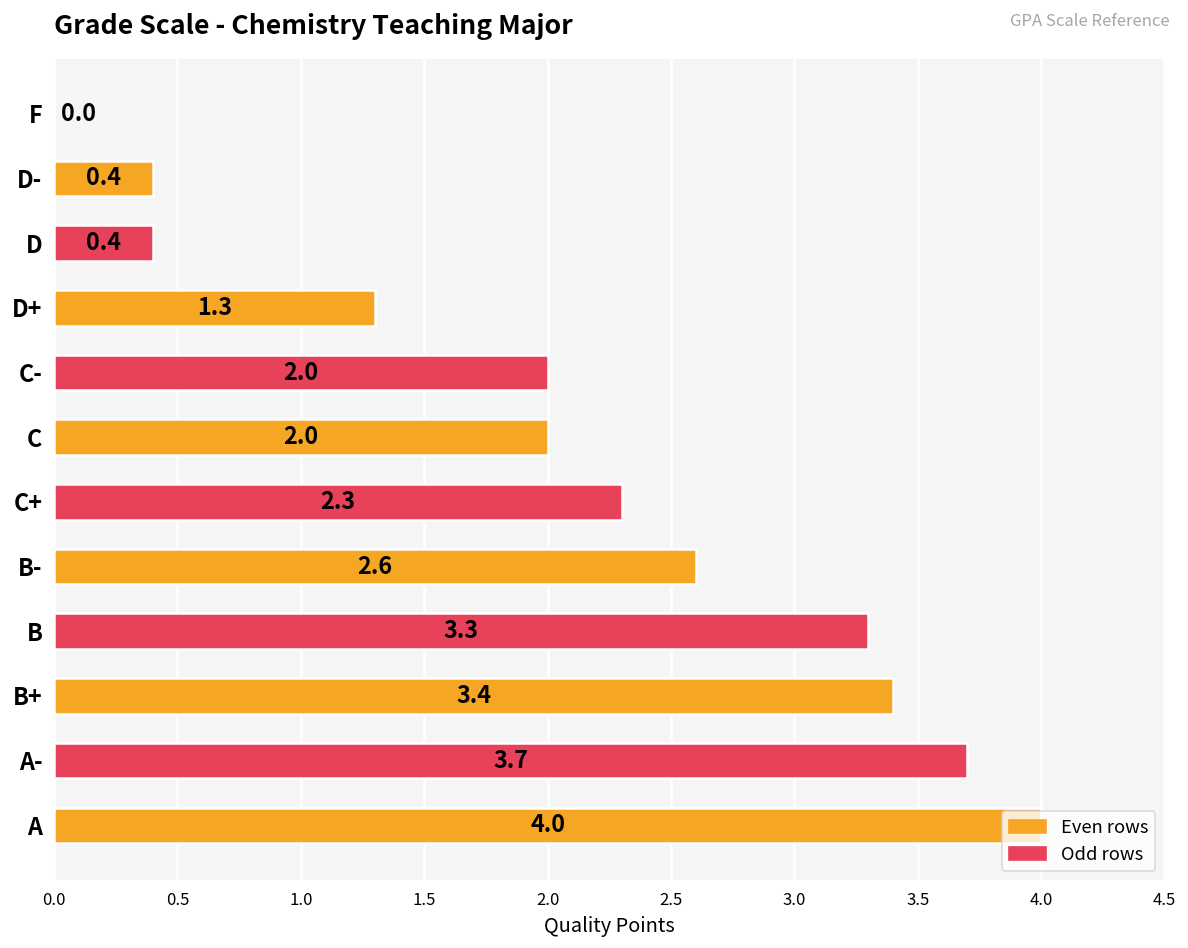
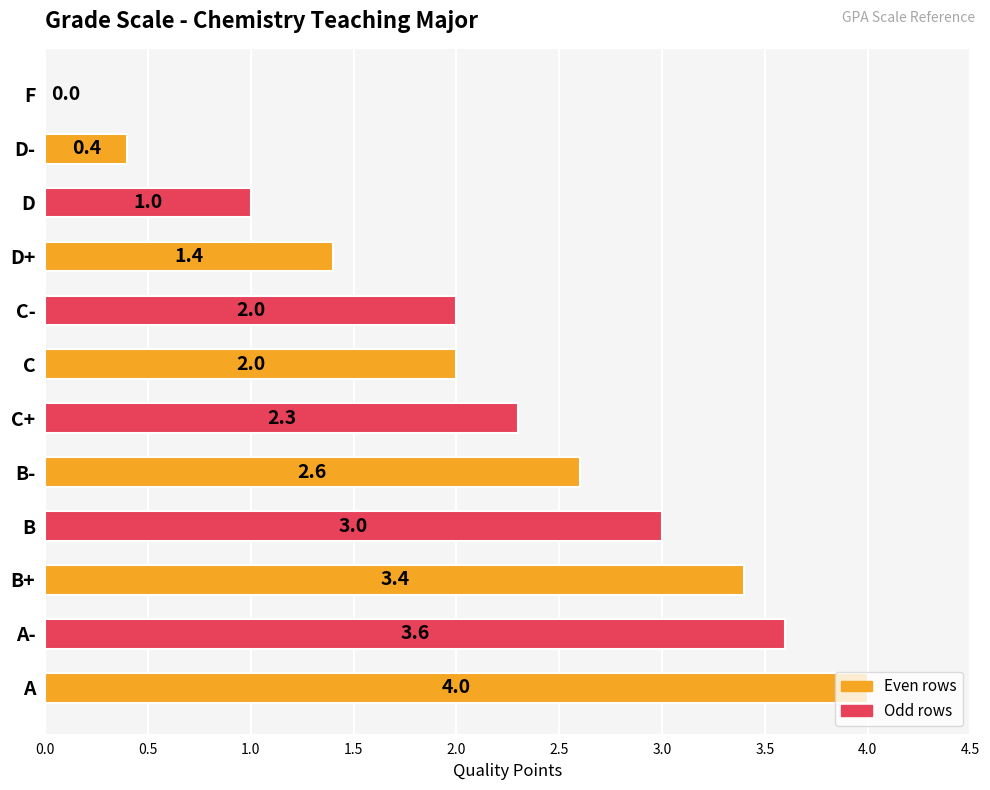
  {
    "F": 0.0,
    "D-": 0.4,
-   "D": 0.4,
-   "D+": 1.3,
+   "D": 1.0,
+   "D+": 1.4,
    "C-": 2.0,
    "C": 2.0,
    "C+": 2.3,
    "B-": 2.6,
-   "B": 3.3,
+   "B": 3.0,
    "B+": 3.4,
-   "A-": 3.7
+   "A-": 3.6
  }
